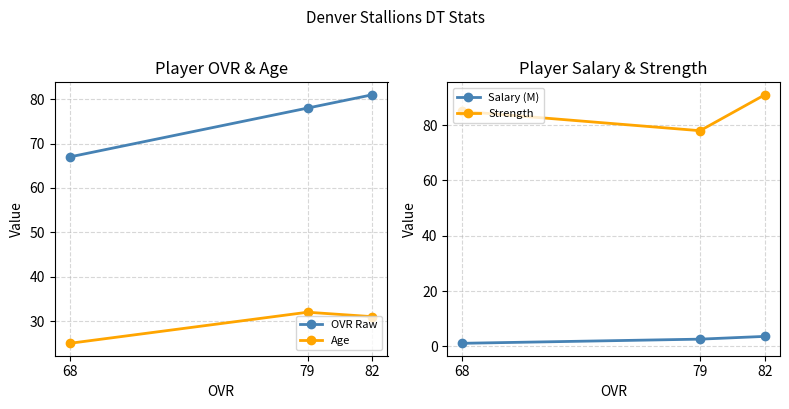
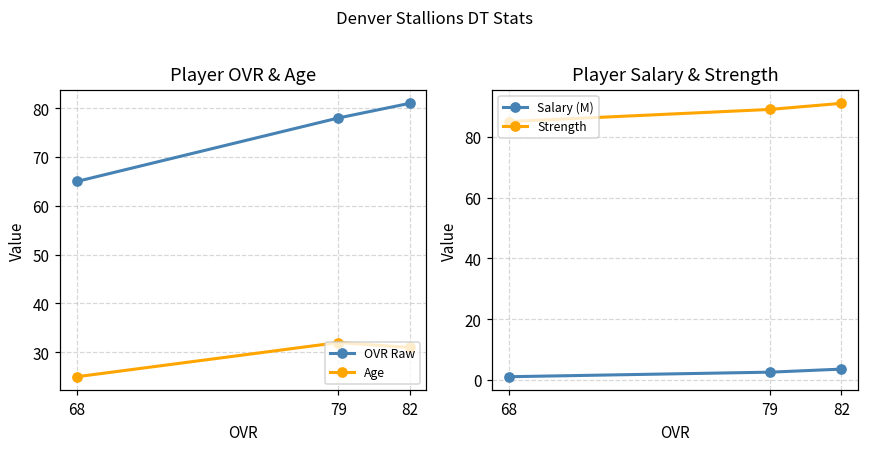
  {
    "Player OVR & Age": {
      "OVR Raw": {
-       "68": 67,
+       "68": 65,
        "79": 78,
        "82": 81
      },
      "Age": {
        "68": 25,
        "79": 32
      }
    },
    "Player Salary & Strength": {
      "Salary (M)": {
        "68": 1,
        "79": 3,
        "82": 4
      },
      "Strength": {
-       "79": 78,
+       "79": 89,
        "82": 91
      }
    }
  }
